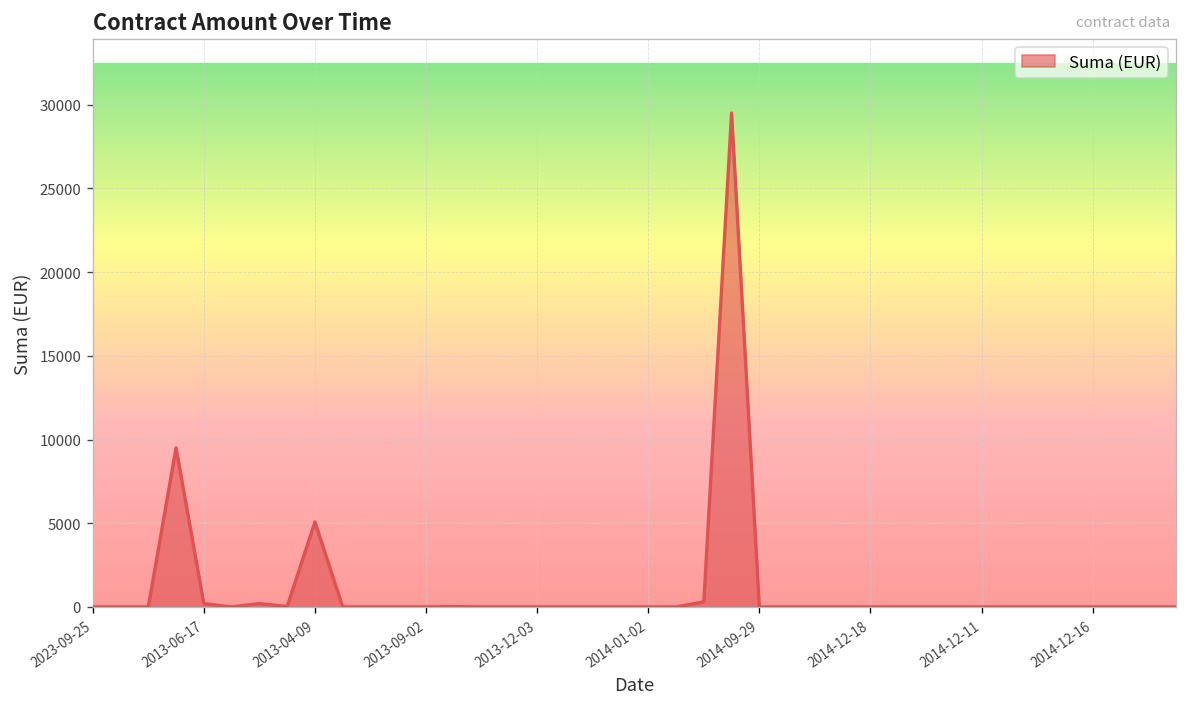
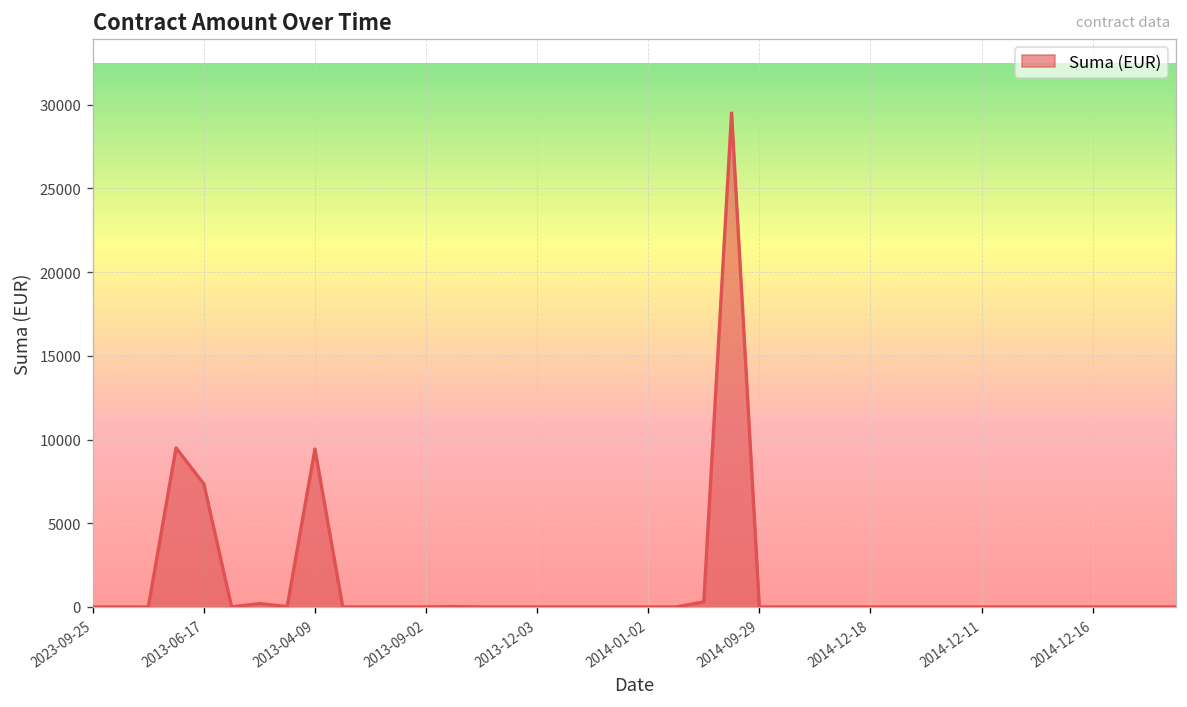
  {
    "2023-09-25": 0,
-   "2013-06-17": 200,
-   "2013-04-09": 5100,
+   "2013-06-17": 7300,
+   "2013-04-09": 9400,
    "2014-01-02": 0,
    "2014-09-29": 0,
    "2014-12-18": 0,
    "2014-12-16": 0
  }
